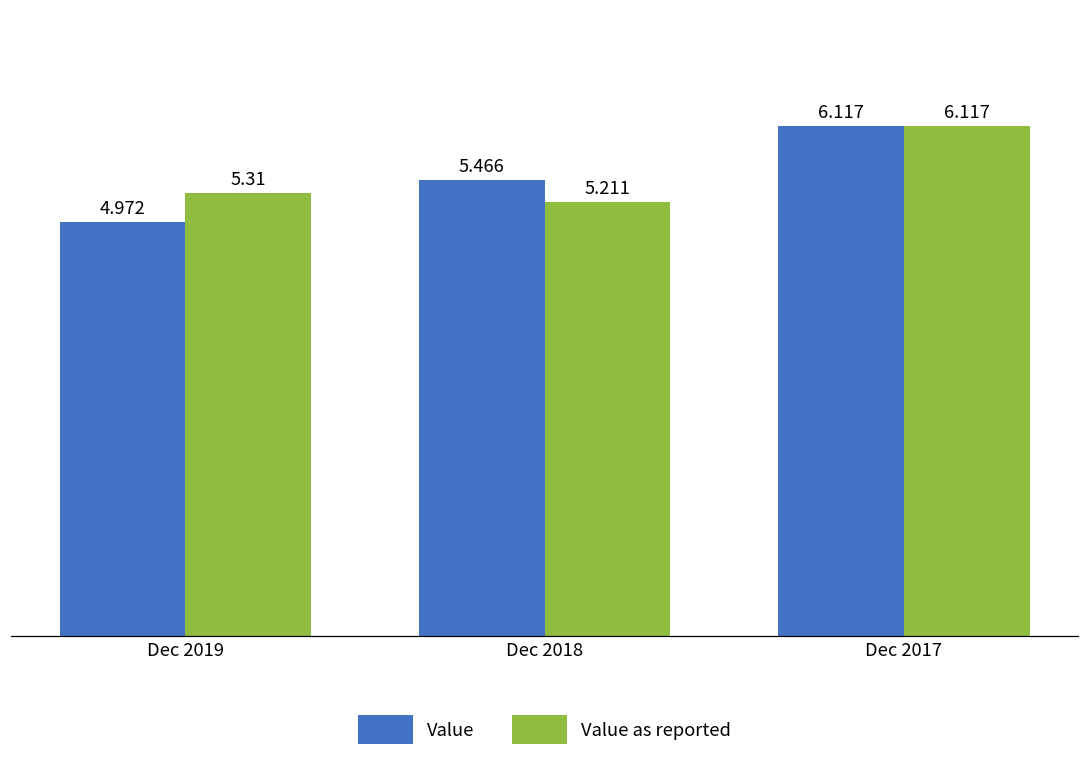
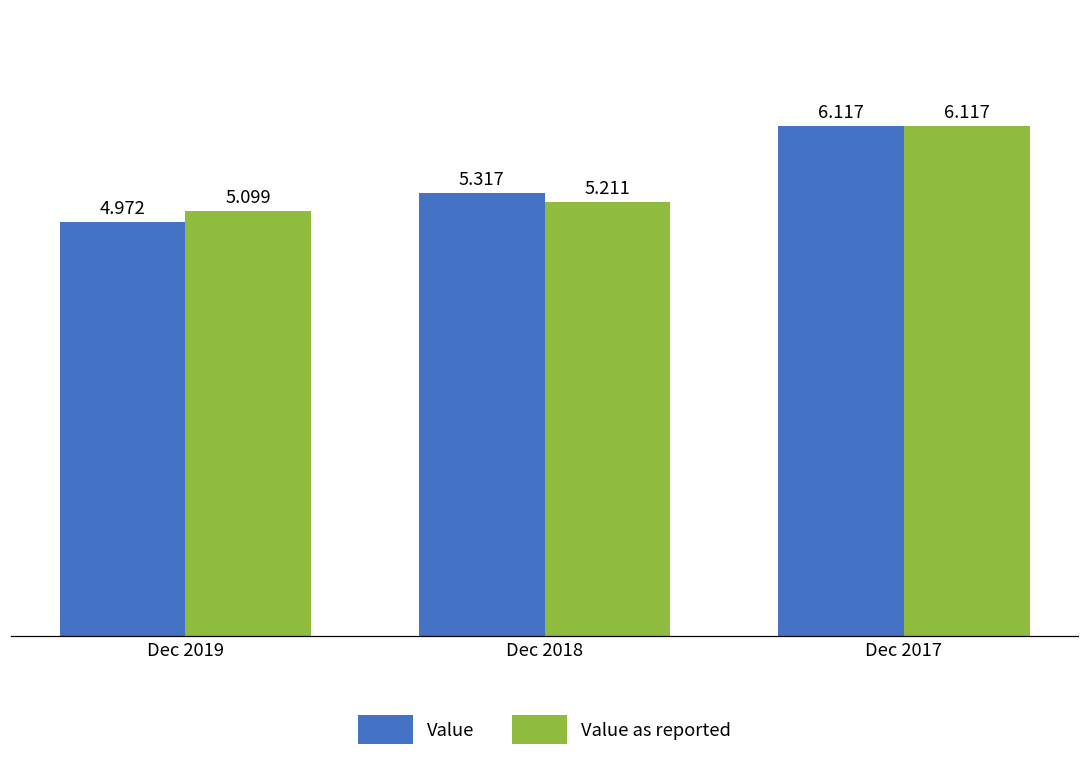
  {
    "Value": {
      "Dec 2019": 4.972,
-     "Dec 2018": 5.466,
+     "Dec 2018": 5.317,
      "Dec 2017": 6.117
    },
    "Value as reported": {
-     "Dec 2019": 5.31,
+     "Dec 2019": 5.099,
      "Dec 2018": 5.211,
      "Dec 2017": 6.117
    }
  }
